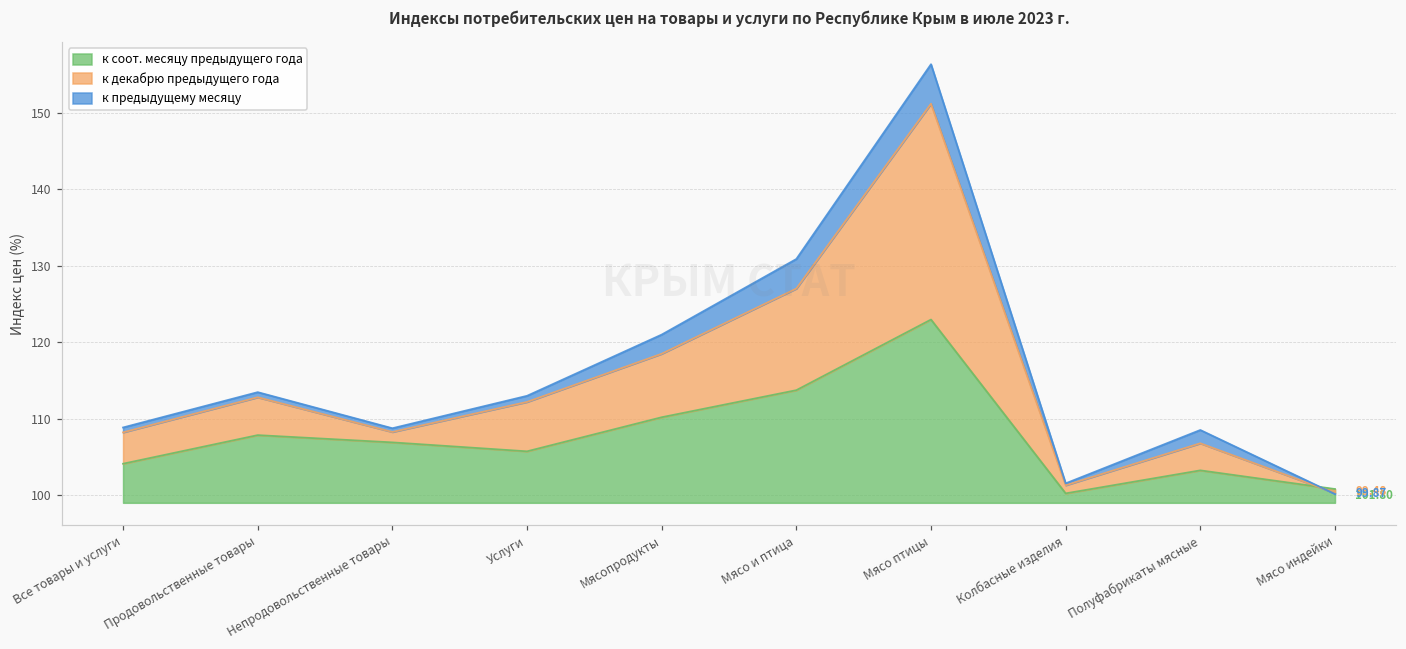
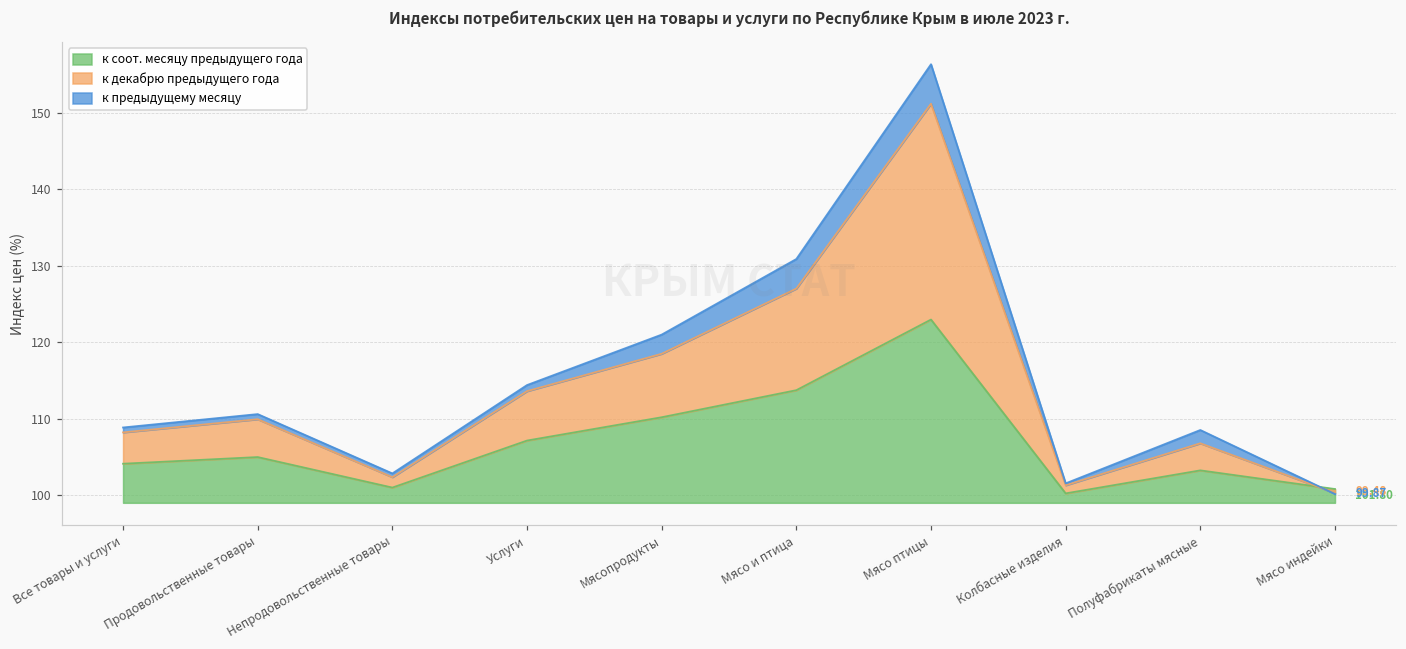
  {
    "к соот. месяцу предыдущего года": {
      "Все товары и услуги": 104,
-     "Продовольственные товары": 108,
-     "Непродовольственные товары": 107,
-     "Услуги": 106,
+     "Продовольственные товары": 105,
+     "Непродовольственные товары": 101,
+     "Услуги": 107,
      "Мясопродукты": 110,
      "Мясо и птица": 114,
      "Мясо птицы": 123,
      "Колбасные изделия": 100,
      "Полуфабрикаты мясные": 103
    }
  }
